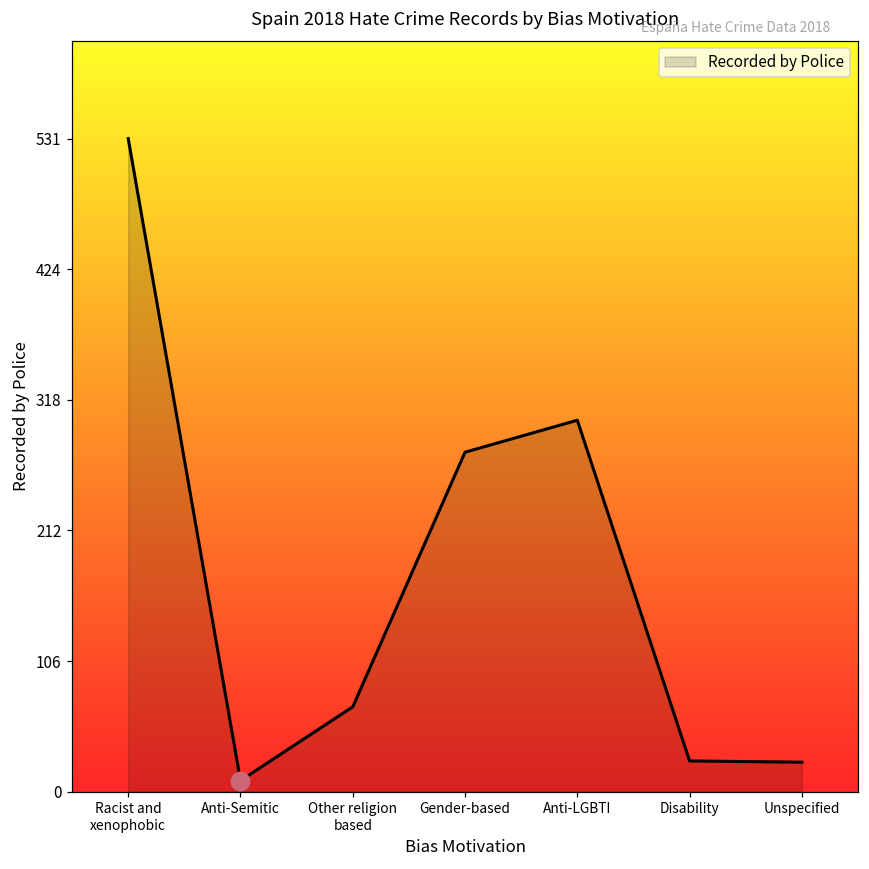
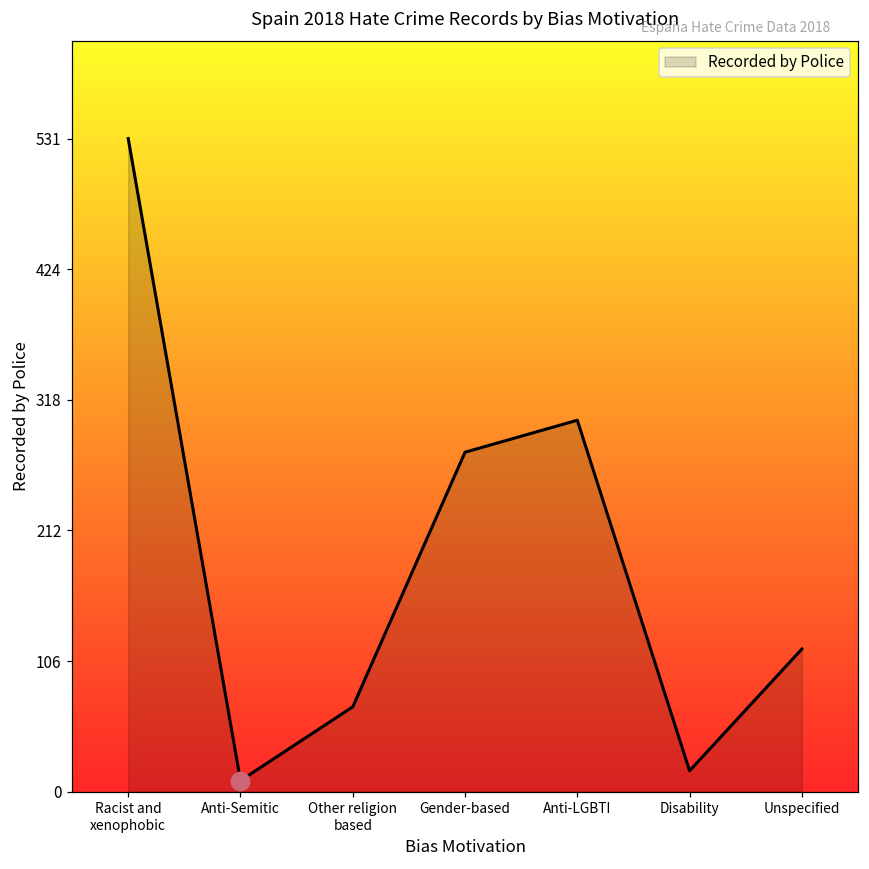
  {
    "Recorded by Police": {
      "Racist and xenophobic": 531,
      "Other religion based": 69,
      "Gender-based": 276,
      "Anti-LGBTI": 302,
-     "Disability": 25,
-     "Unspecified": 24
+     "Disability": 17,
+     "Unspecified": 116
    }
  }
